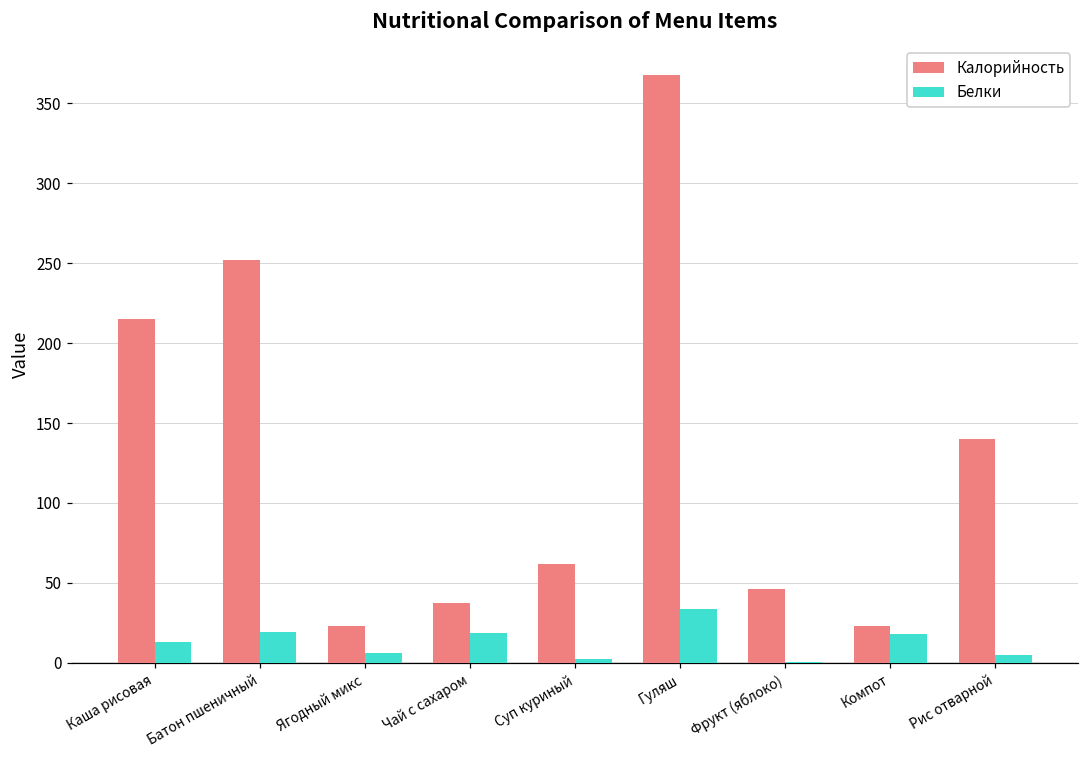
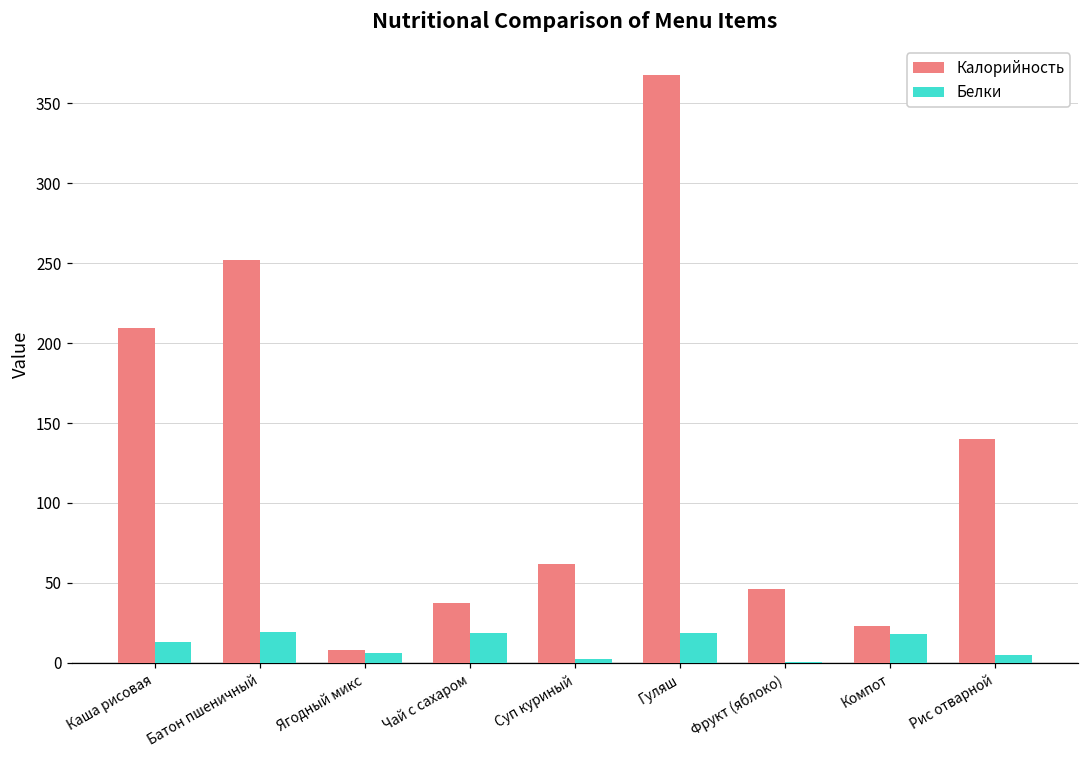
  {
    "Калорийность": {
-     "Каша рисовая": 215,
+     "Каша рисовая": 209,
      "Батон пшеничный": 252,
-     "Ягодный микс": 23,
+     "Ягодный микс": 8,
      "Чай с сахаром": 37,
      "Суп куриный": 62,
      "Гуляш": 368,
      "Фрукт (яблоко)": 46,
      "Компот": 23,
      "Рис отварной": 140
    },
    "Белки": {
      "Каша рисовая": 13,
      "Батон пшеничный": 19,
      "Ягодный микс": 6,
      "Чай с сахаром": 19,
      "Суп куриный": 2,
-     "Гуляш": 34,
+     "Гуляш": 18,
      "Компот": 18,
      "Рис отварной": 5
    }
  }
